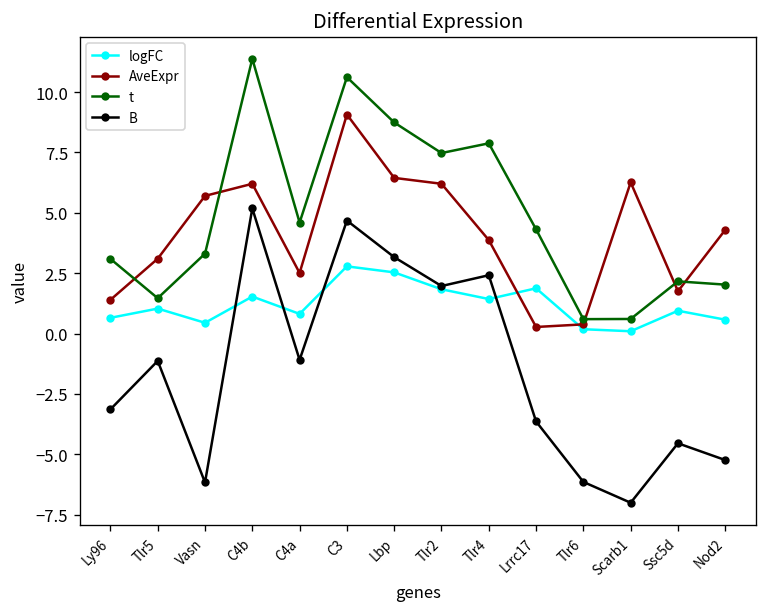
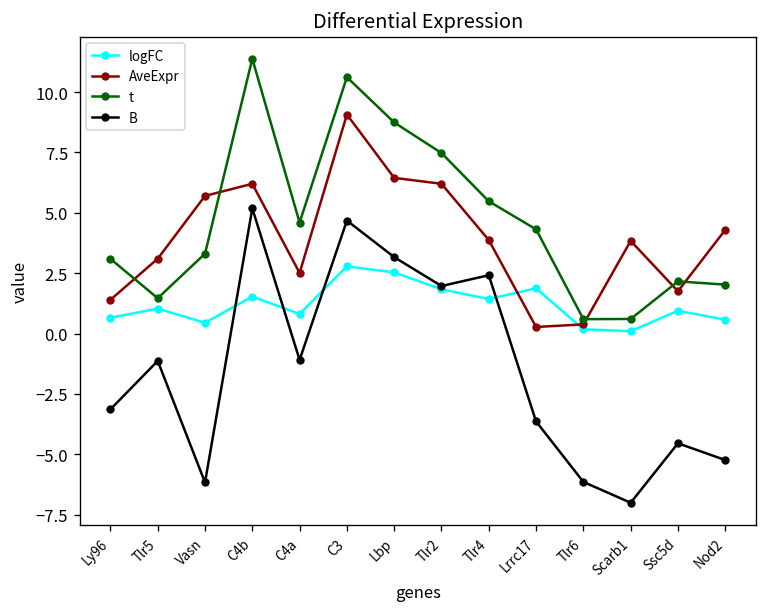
  {
    "logFC": {
      "Ly96": 0.7,
      "Tlr5": 1.0,
      "Vasn": 0.4,
      "C4b": 1.5,
      "C4a": 0.8,
      "C3": 2.8,
      "Lbp": 2.5,
      "Tlr2": 1.8,
      "Tlr4": 1.4,
      "Lrrc17": 1.9,
      "Tlr6": 0.2,
      "Scarb1": 0.1,
      "Ssc5d": 0.9,
      "Nod2": 0.6
    },
    "AveExpr": {
      "Ly96": 1.4,
      "Tlr5": 3.1,
      "Vasn": 5.7,
      "C4b": 6.2,
      "C4a": 2.5,
      "C3": 9.1,
      "Lbp": 6.4,
      "Tlr2": 6.2,
      "Tlr4": 3.9,
      "Lrrc17": 0.3,
      "Tlr6": 0.4,
-     "Scarb1": 6.3,
+     "Scarb1": 3.8,
      "Ssc5d": 1.8,
      "Nod2": 4.3
    },
    "t": {
      "Ly96": 3.1,
      "Tlr5": 1.5,
      "Vasn": 3.3,
      "C4b": 11.4,
      "C4a": 4.6,
      "C3": 10.6,
      "Lbp": 8.7,
      "Tlr2": 7.5,
-     "Tlr4": 7.9,
+     "Tlr4": 5.5,
      "Lrrc17": 4.3,
      "Tlr6": 0.6,
      "Scarb1": 0.6,
      "Ssc5d": 2.2,
      "Nod2": 2.0
    },
    "B": {
      "Ly96": -3.1,
      "Tlr5": -1.1,
      "Vasn": -6.2,
      "C4b": 5.2,
      "C4a": -1.1,
      "C3": 4.7,
      "Lbp": 3.2,
      "Tlr2": 2.0,
      "Tlr4": 2.4,
      "Lrrc17": -3.6,
      "Tlr6": -6.1,
      "Scarb1": -7.0,
      "Ssc5d": -4.5,
      "Nod2": -5.2
    }
  }
